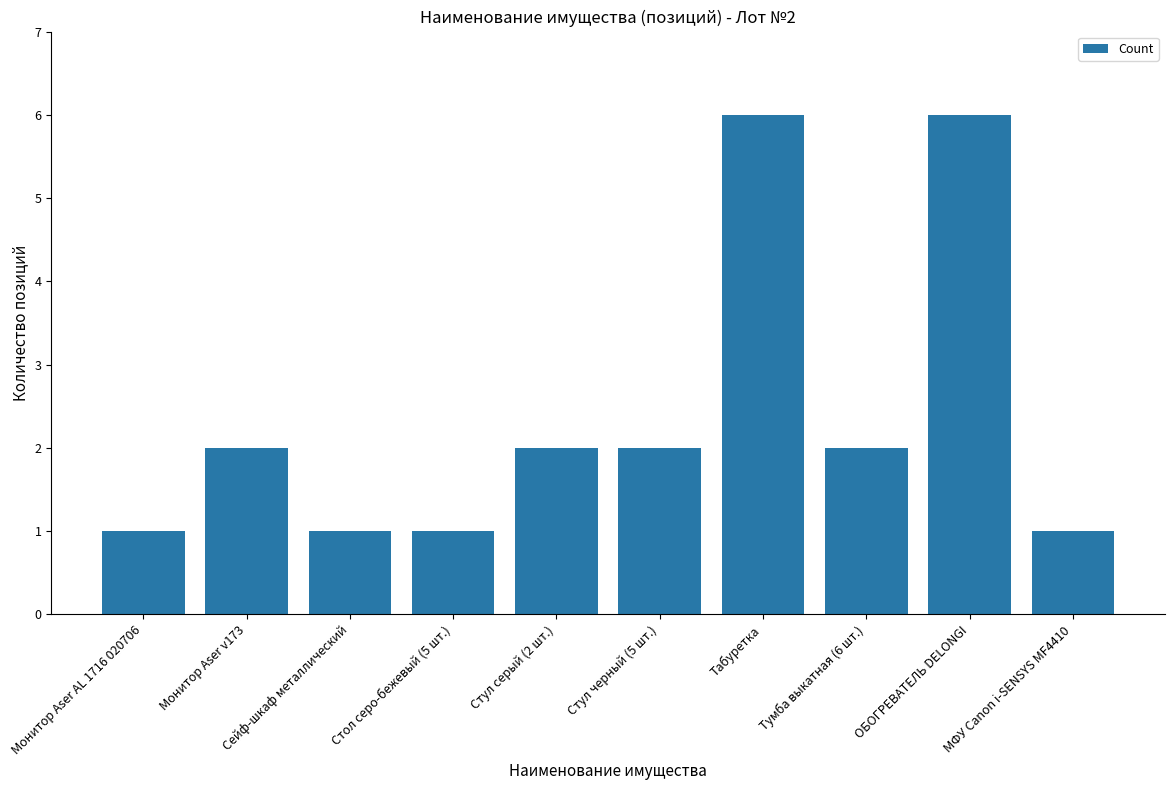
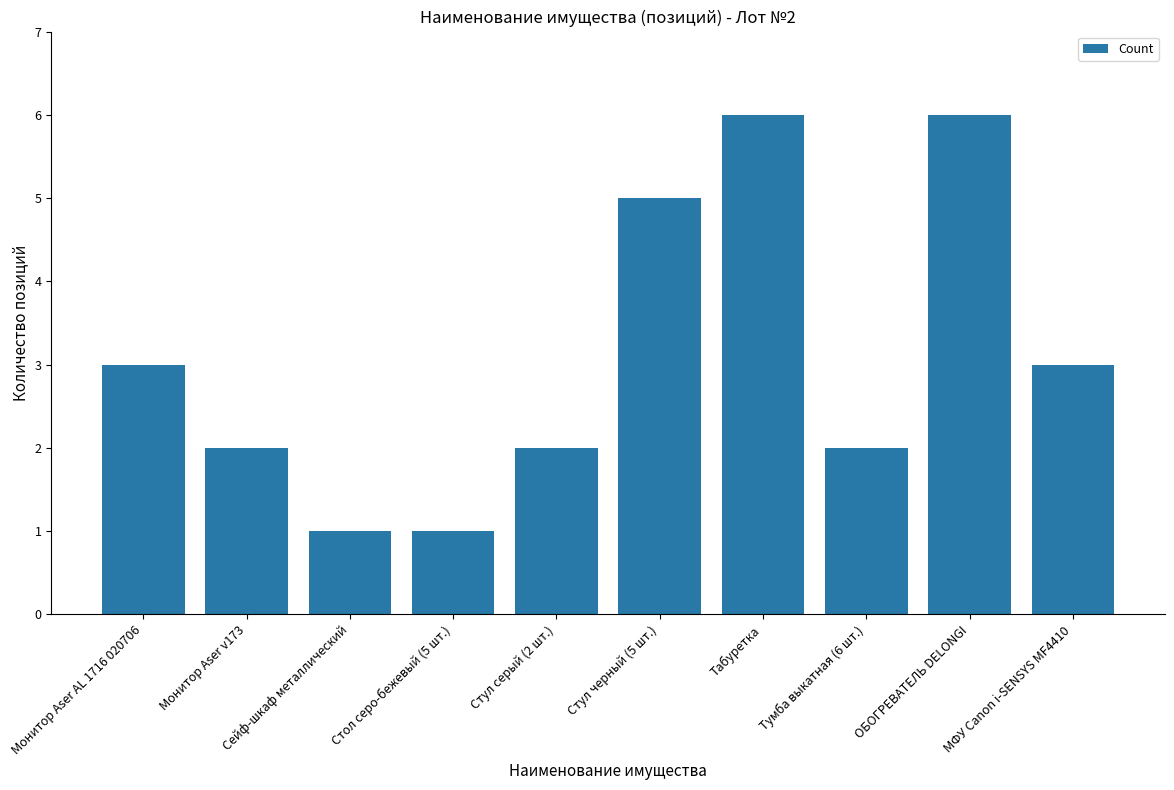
  {
-   "Монитор Aser AL 1716 020706": 1,
+   "Монитор Aser AL 1716 020706": 3,
    "Монитор Aser v173": 2,
    "Сейф-шкаф металлический": 1,
    "Стол серо-бежевый (5 шт.)": 1,
    "Стул серый (2 шт.)": 2,
-   "Стул черный (5 шт.)": 2,
+   "Стул черный (5 шт.)": 5,
    "Табуретка": 6,
    "Тумба выкатная (6 шт.)": 2,
    "ОБОГРЕВАТЕЛЬ DELONGI": 6,
-   "МФУ Canon i-SENSYS MF4410": 1
+   "МФУ Canon i-SENSYS MF4410": 3
  }
